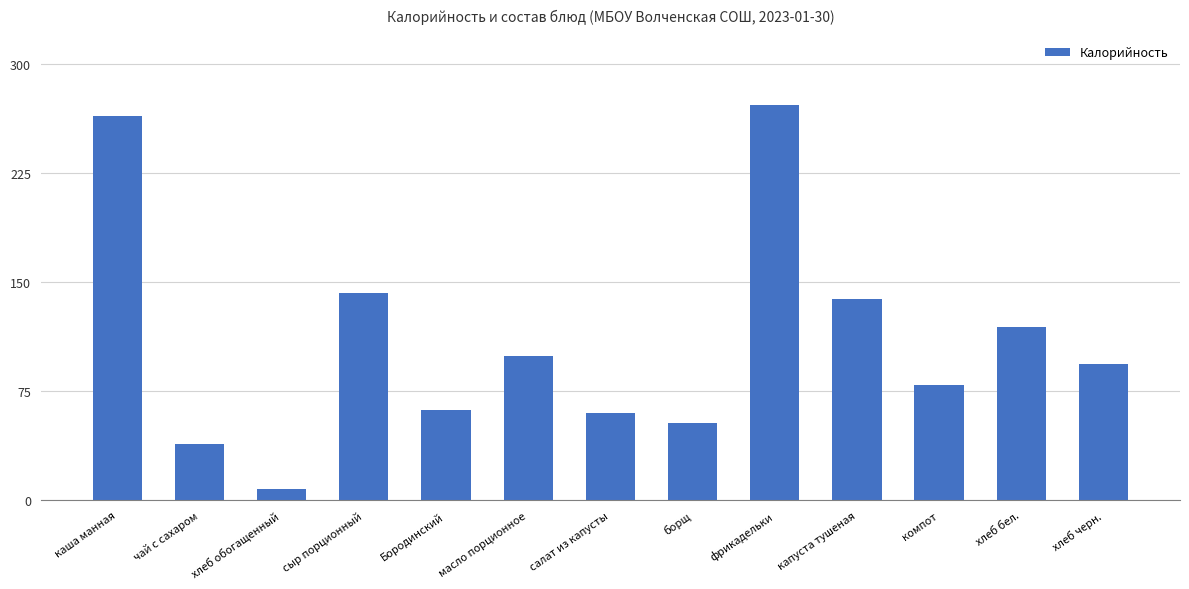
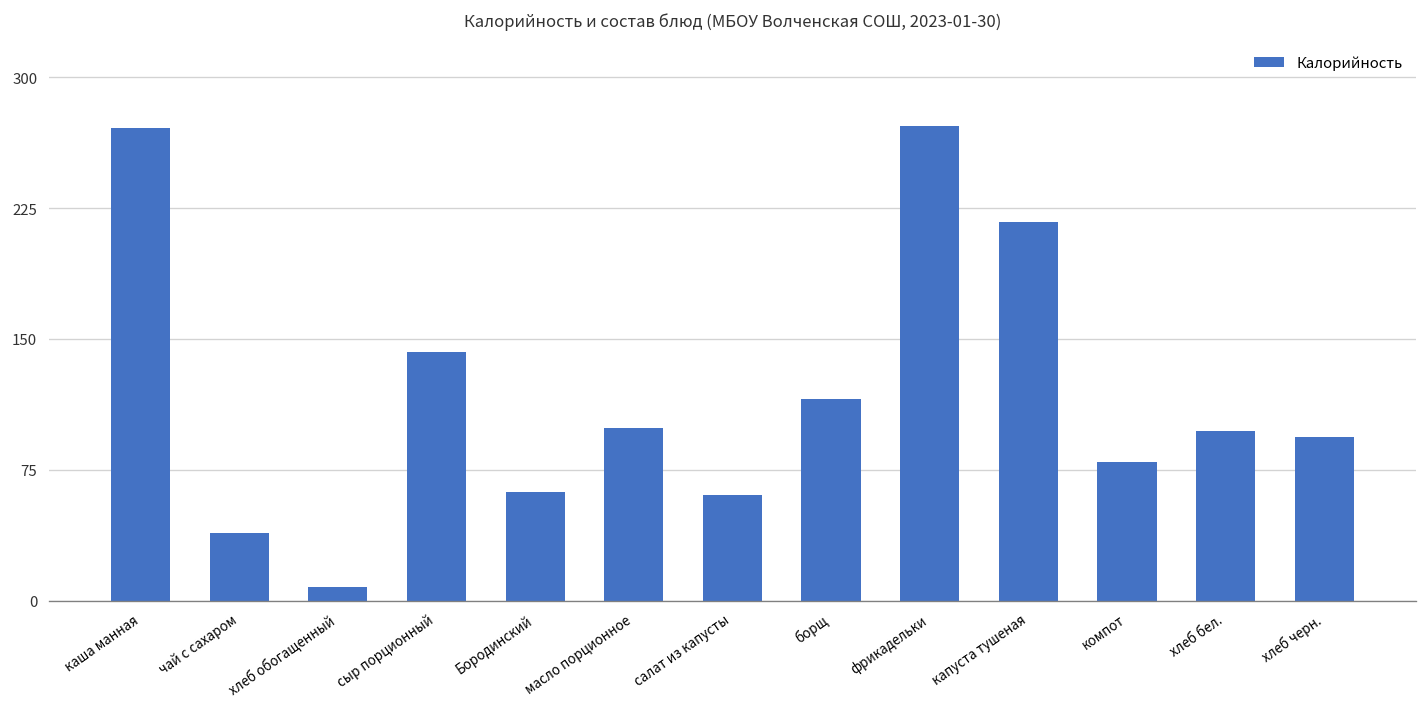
  {
-   "каша манная": 265,
+   "каша манная": 271,
    "чай с сахаром": 39,
    "хлеб обогащенный": 8,
    "сыр порционный": 143,
    "Бородинский": 62,
    "масло порционное": 99,
    "салат из капусты": 60,
-   "борщ": 53,
+   "борщ": 115,
    "фрикадельки": 272,
-   "капуста тушеная": 139,
+   "капуста тушеная": 217,
    "компот": 79,
-   "хлеб бел.": 120,
+   "хлеб бел.": 97,
    "хлеб черн.": 94
  }
